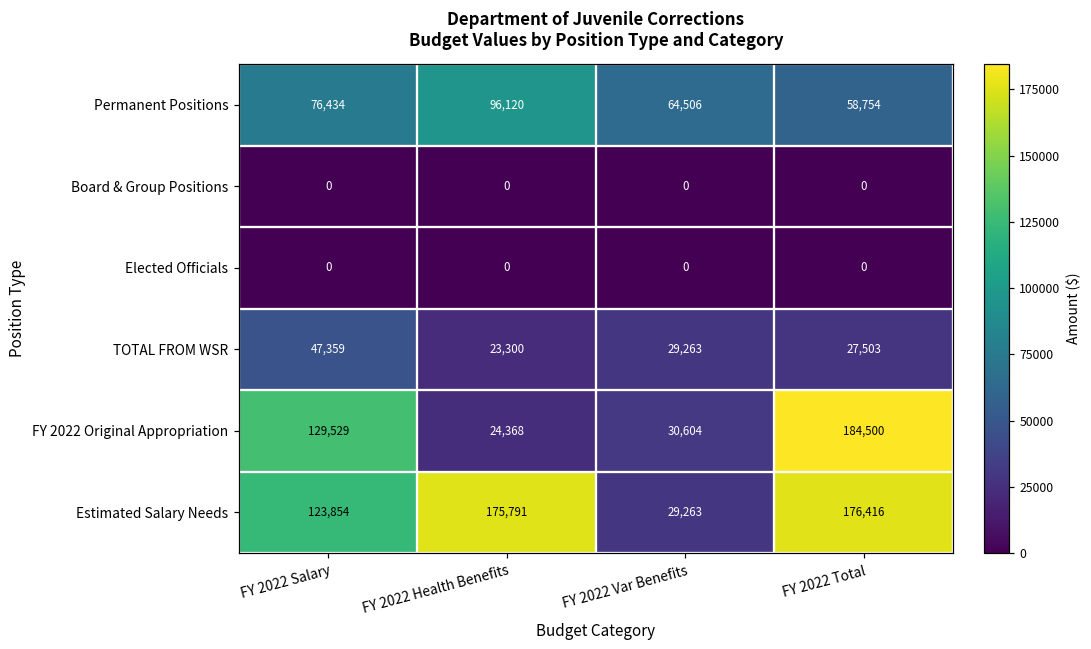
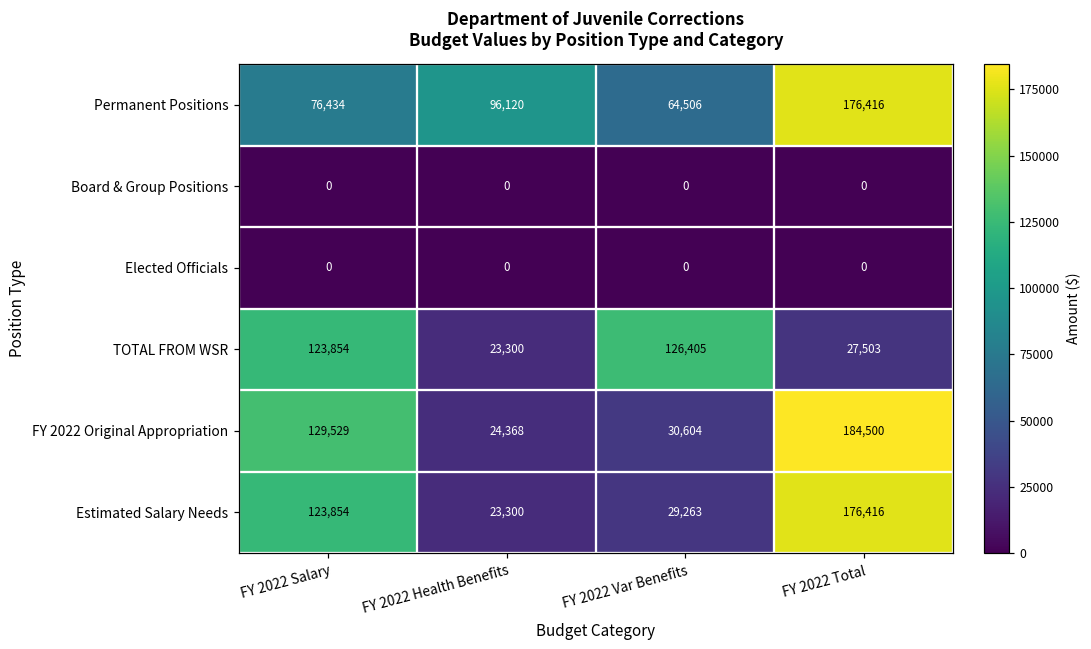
  {
    "Permanent Positions": {
      "FY 2022 Salary": "76,434",
      "FY 2022 Health Benefits": "96,120",
      "FY 2022 Var Benefits": "64,506",
-     "FY 2022 Total": "58,754"
+     "FY 2022 Total": "176,416"
    },
    "Board & Group Positions": {
      "FY 2022 Salary": "0",
      "FY 2022 Health Benefits": "0",
      "FY 2022 Var Benefits": "0",
      "FY 2022 Total": "0"
    },
    "Elected Officials": {
      "FY 2022 Salary": "0",
      "FY 2022 Health Benefits": "0",
      "FY 2022 Var Benefits": "0",
      "FY 2022 Total": "0"
    },
    "TOTAL FROM WSR": {
-     "FY 2022 Salary": "47,359",
+     "FY 2022 Salary": "123,854",
      "FY 2022 Health Benefits": "23,300",
-     "FY 2022 Var Benefits": "29,263",
+     "FY 2022 Var Benefits": "126,405",
      "FY 2022 Total": "27,503"
    },
    "FY 2022 Original Appropriation": {
      "FY 2022 Salary": "129,529",
      "FY 2022 Health Benefits": "24,368",
      "FY 2022 Var Benefits": "30,604",
      "FY 2022 Total": "184,500"
    },
    "Estimated Salary Needs": {
      "FY 2022 Salary": "123,854",
-     "FY 2022 Health Benefits": "175,791",
+     "FY 2022 Health Benefits": "23,300",
      "FY 2022 Var Benefits": "29,263",
      "FY 2022 Total": "176,416"
    }
  }
